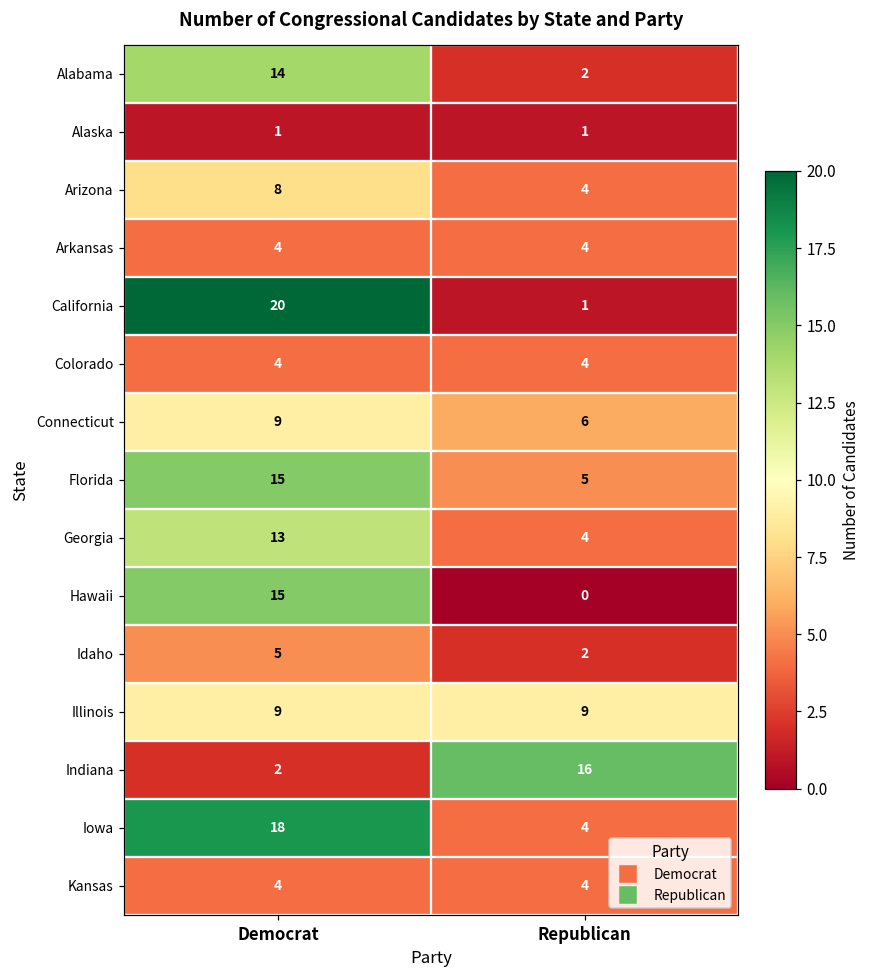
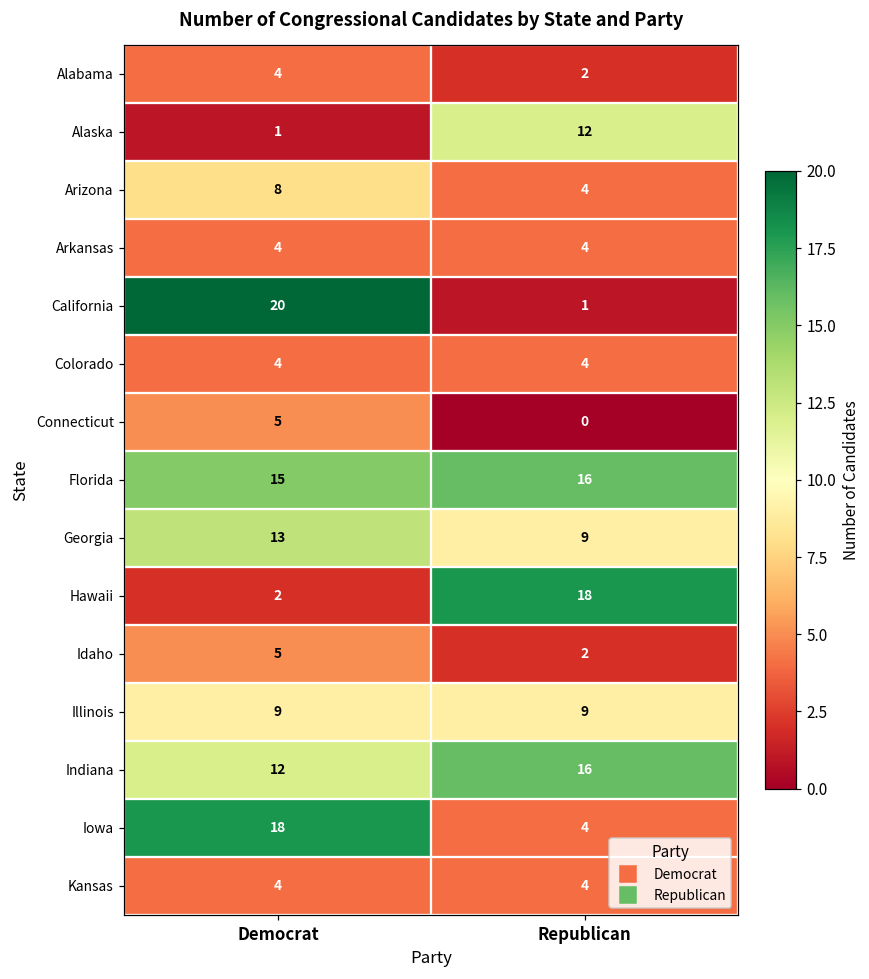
  {
    "Alabama": {
-     "Democrat": 14,
+     "Democrat": 4,
      "Republican": 2
    },
    "Alaska": {
      "Democrat": 1,
-     "Republican": 1
+     "Republican": 12
    },
    "Arizona": {
      "Democrat": 8,
      "Republican": 4
    },
    "Arkansas": {
      "Democrat": 4,
      "Republican": 4
    },
    "California": {
      "Democrat": 20,
      "Republican": 1
    },
    "Colorado": {
      "Democrat": 4,
      "Republican": 4
    },
    "Connecticut": {
-     "Democrat": 9,
-     "Republican": 6
+     "Democrat": 5,
+     "Republican": 0
    },
    "Florida": {
      "Democrat": 15,
-     "Republican": 5
+     "Republican": 16
    },
    "Georgia": {
      "Democrat": 13,
-     "Republican": 4
+     "Republican": 9
    },
    "Hawaii": {
-     "Democrat": 15,
-     "Republican": 0
+     "Democrat": 2,
+     "Republican": 18
    },
    "Idaho": {
      "Democrat": 5,
      "Republican": 2
    },
    "Illinois": {
      "Democrat": 9,
      "Republican": 9
    },
    "Indiana": {
-     "Democrat": 2,
+     "Democrat": 12,
      "Republican": 16
    },
    "Iowa": {
      "Democrat": 18,
      "Republican": 4
    },
    "Kansas": {
      "Democrat": 4,
      "Republican": 4
    }
  }
